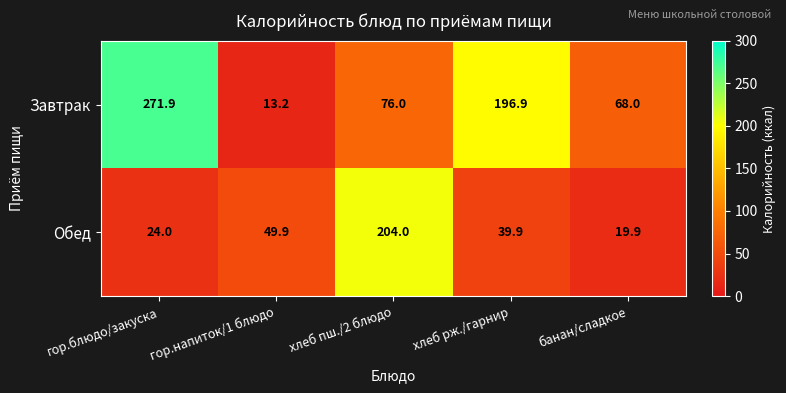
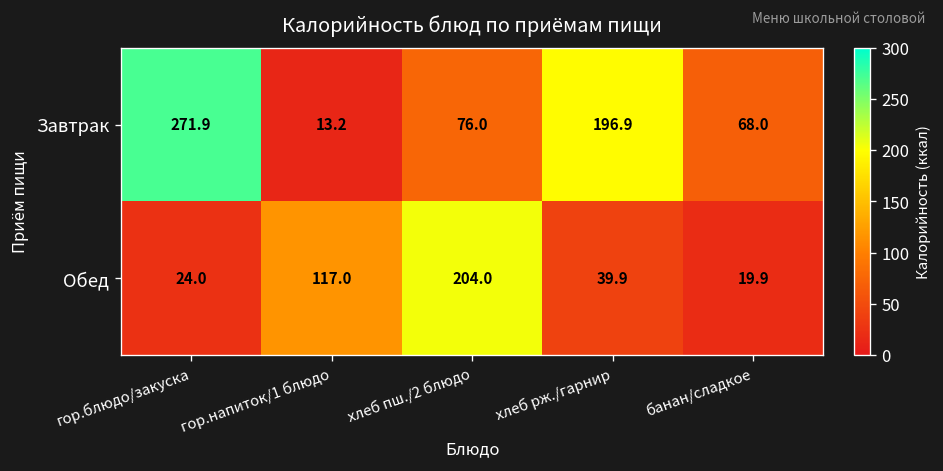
  {
    "Завтрак": {
      "гор.блюдо/закуска": 271.9,
      "гор.напиток/1 блюдо": 13.2,
      "хлеб пш./2 блюдо": 76.0,
      "хлеб рж./гарнир": 196.9,
      "банан/сладкое": 68.0
    },
    "Обед": {
      "гор.блюдо/закуска": 24.0,
-     "гор.напиток/1 блюдо": 49.9,
+     "гор.напиток/1 блюдо": 117.0,
      "хлеб пш./2 блюдо": 204.0,
      "хлеб рж./гарнир": 39.9,
      "банан/сладкое": 19.9
    }
  }
